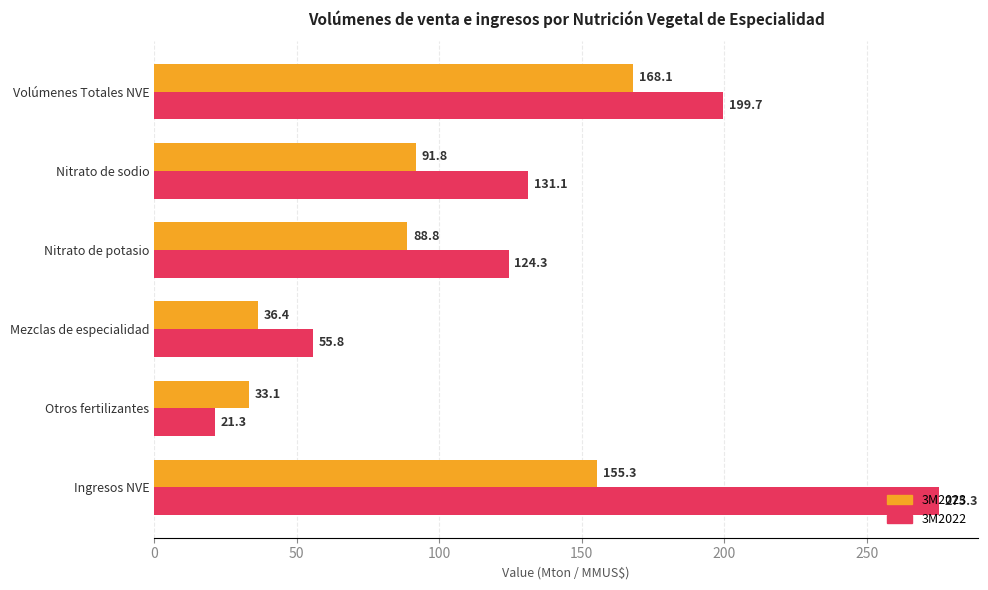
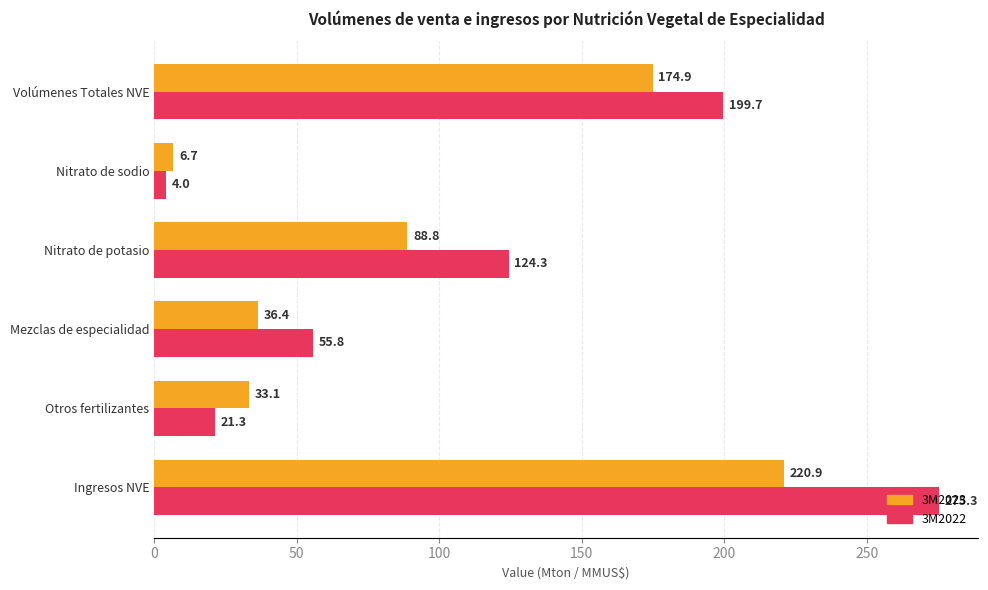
  {
    "3M2022": {
      "Volúmenes Totales NVE": 199.7,
-     "Nitrato de sodio": 131.1,
+     "Nitrato de sodio": 4.0,
      "Nitrato de potasio": 124.3,
      "Mezclas de especialidad": 55.8,
      "Otros fertilizantes": 21.3,
      "Ingresos NVE": 275.3
    },
    "3M2023": {
-     "Volúmenes Totales NVE": 168.1,
-     "Nitrato de sodio": 91.8,
+     "Volúmenes Totales NVE": 174.9,
+     "Nitrato de sodio": 6.7,
      "Nitrato de potasio": 88.8,
      "Mezclas de especialidad": 36.4,
      "Otros fertilizantes": 33.1,
-     "Ingresos NVE": 155.3
+     "Ingresos NVE": 220.9
    }
  }
